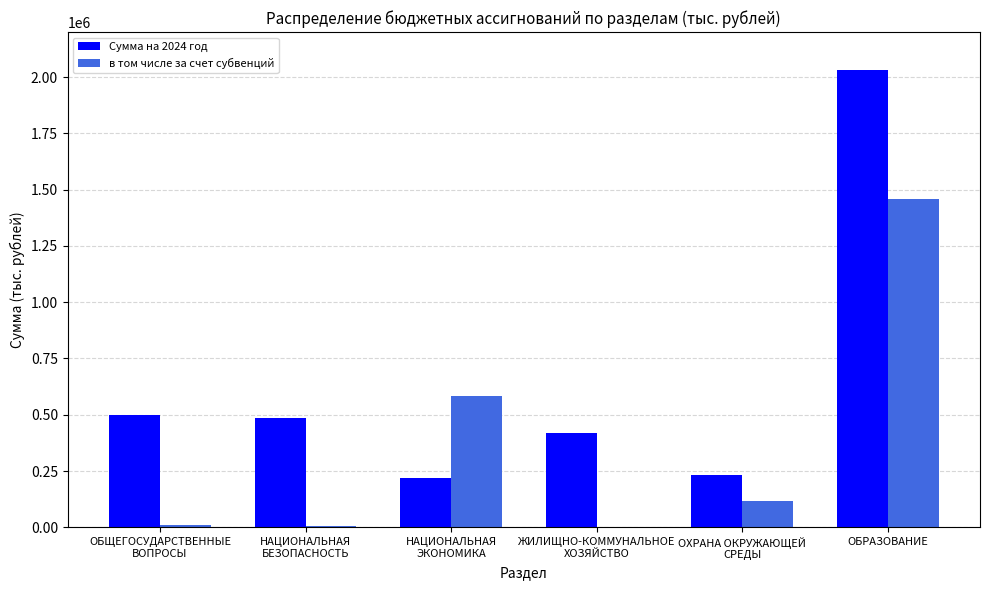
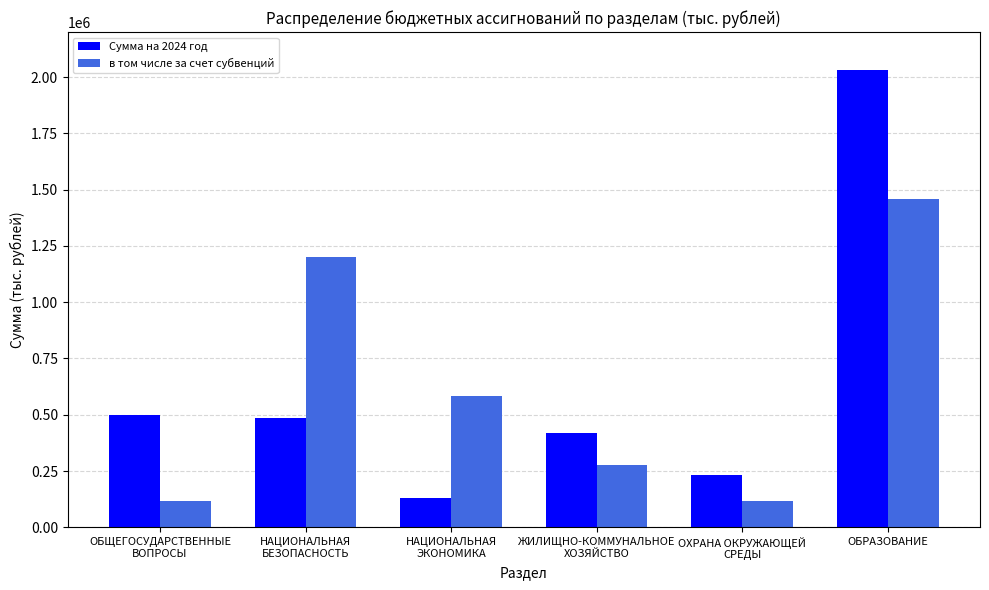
  {
    "Сумма на 2024 год": {
      "ОБЩЕГОСУДАРСТВЕННЫЕ ВОПРОСЫ": 500000,
      "НАЦИОНАЛЬНАЯ БЕЗОПАСНОСТЬ": 490000,
-     "НАЦИОНАЛЬНАЯ ЭКОНОМИКА": 220000,
+     "НАЦИОНАЛЬНАЯ ЭКОНОМИКА": 130000,
      "ЖИЛИЩНО-КОММУНАЛЬНОЕ ХОЗЯЙСТВО": 420000,
      "ОХРАНА ОКРУЖАЮЩЕЙ СРЕДЫ": 230000,
      "ОБРАЗОВАНИЕ": 2030000
    },
    "в том числе за счет субвенций": {
-     "ОБЩЕГОСУДАРСТВЕННЫЕ ВОПРОСЫ": 10000,
-     "НАЦИОНАЛЬНАЯ БЕЗОПАСНОСТЬ": 10000,
+     "ОБЩЕГОСУДАРСТВЕННЫЕ ВОПРОСЫ": 120000,
+     "НАЦИОНАЛЬНАЯ БЕЗОПАСНОСТЬ": 1200000,
      "НАЦИОНАЛЬНАЯ ЭКОНОМИКА": 580000,
-     "ЖИЛИЩНО-КОММУНАЛЬНОЕ ХОЗЯЙСТВО": 0,
+     "ЖИЛИЩНО-КОММУНАЛЬНОЕ ХОЗЯЙСТВО": 280000,
      "ОХРАНА ОКРУЖАЮЩЕЙ СРЕДЫ": 120000,
      "ОБРАЗОВАНИЕ": 1460000
    }
  }
